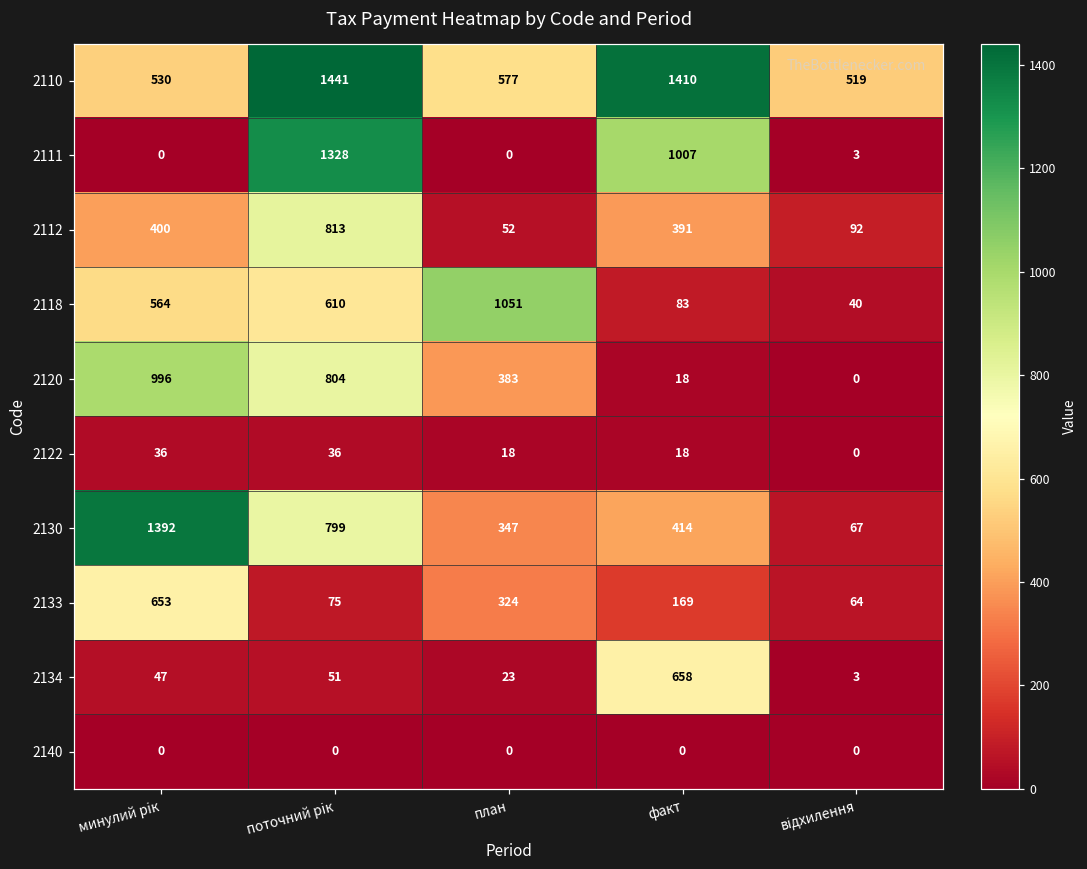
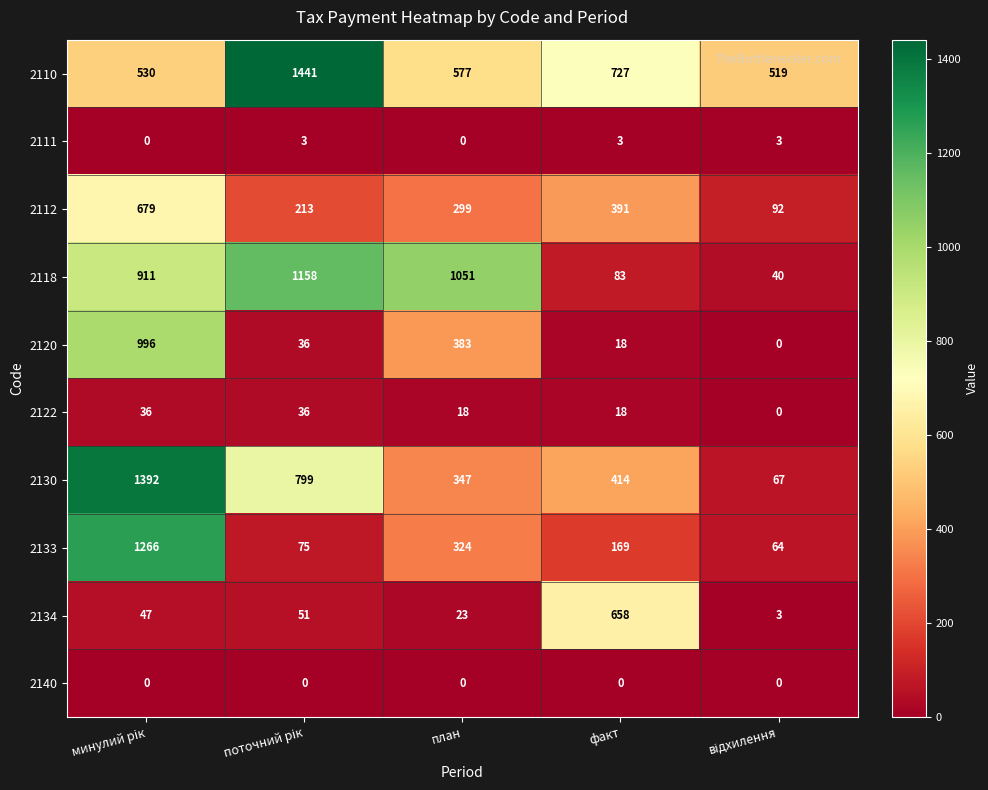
  {
    "2110": {
      "минулий рік": 530,
      "поточний рік": 1441,
      "план": 577,
-     "факт": 1410
+     "факт": 727
    },
    "2111": {
      "минулий рік": 0,
-     "поточний рік": 1328,
+     "поточний рік": 3,
      "план": 0,
-     "факт": 1007,
+     "факт": 3,
      "відхилення": 3
    },
    "2112": {
-     "минулий рік": 400,
-     "поточний рік": 813,
-     "план": 52,
+     "минулий рік": 679,
+     "поточний рік": 213,
+     "план": 299,
      "факт": 391,
      "відхилення": 92
    },
    "2118": {
-     "минулий рік": 564,
-     "поточний рік": 610,
+     "минулий рік": 911,
+     "поточний рік": 1158,
      "план": 1051,
      "факт": 83,
      "відхилення": 40
    },
    "2120": {
      "минулий рік": 996,
-     "поточний рік": 804,
+     "поточний рік": 36,
      "план": 383,
      "факт": 18,
      "відхилення": 0
    },
    "2122": {
      "минулий рік": 36,
      "поточний рік": 36,
      "план": 18,
      "факт": 18,
      "відхилення": 0
    },
    "2130": {
      "минулий рік": 1392,
      "поточний рік": 799,
      "план": 347,
      "факт": 414,
      "відхилення": 67
    },
    "2133": {
-     "минулий рік": 653,
+     "минулий рік": 1266,
      "поточний рік": 75,
      "план": 324,
      "факт": 169,
      "відхилення": 64
    },
    "2134": {
      "минулий рік": 47,
      "поточний рік": 51,
      "план": 23,
      "факт": 658,
      "відхилення": 3
    },
    "2140": {
      "минулий рік": 0,
      "поточний рік": 0,
      "план": 0,
      "факт": 0,
      "відхилення": 0
    }
  }
